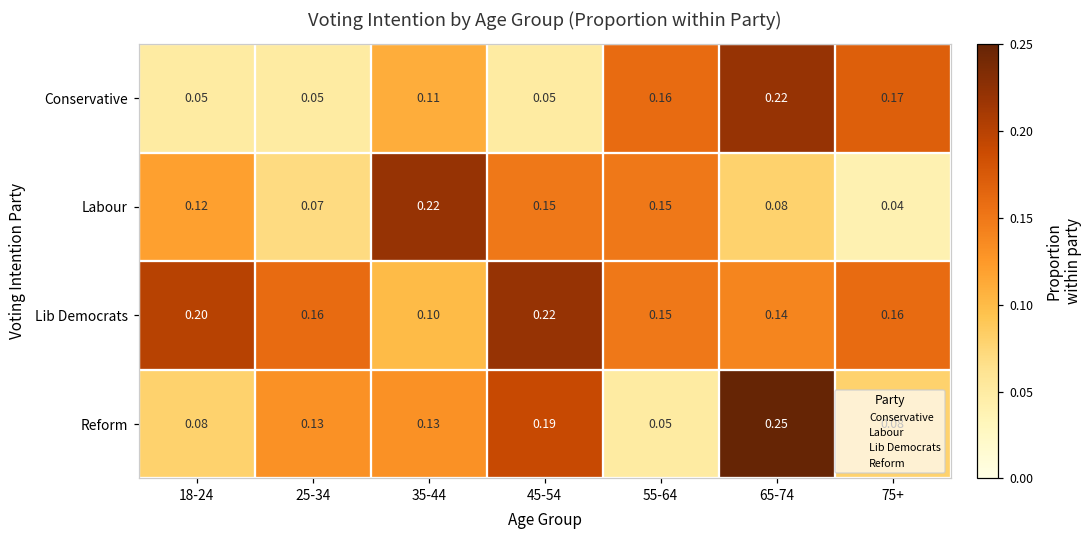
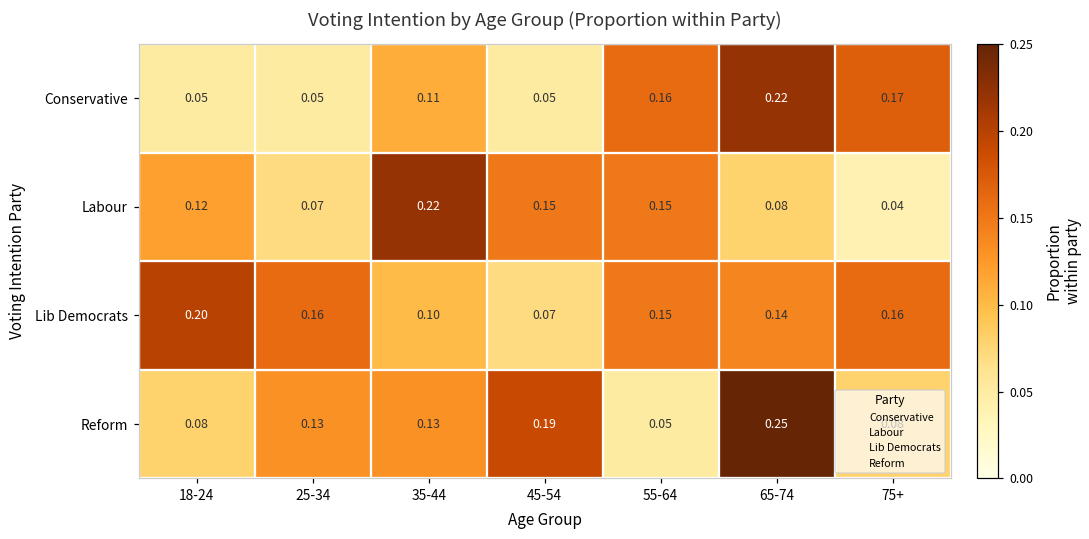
  {
    "Conservative": {
      "18-24": 0.05,
      "25-34": 0.05,
      "35-44": 0.11,
      "45-54": 0.05,
      "55-64": 0.16,
      "65-74": 0.22,
      "75+": 0.17
    },
    "Labour": {
      "18-24": 0.12,
      "25-34": 0.07,
      "35-44": 0.22,
      "45-54": 0.15,
      "55-64": 0.15,
      "65-74": 0.08,
      "75+": 0.04
    },
    "Lib Democrats": {
      "18-24": 0.20,
      "25-34": 0.16,
      "35-44": 0.10,
-     "45-54": 0.22,
+     "45-54": 0.07,
      "55-64": 0.15,
      "65-74": 0.14,
      "75+": 0.16
    },
    "Reform": {
      "18-24": 0.08,
      "25-34": 0.13,
      "35-44": 0.13,
      "45-54": 0.19,
      "55-64": 0.05,
      "65-74": 0.25
    }
  }
